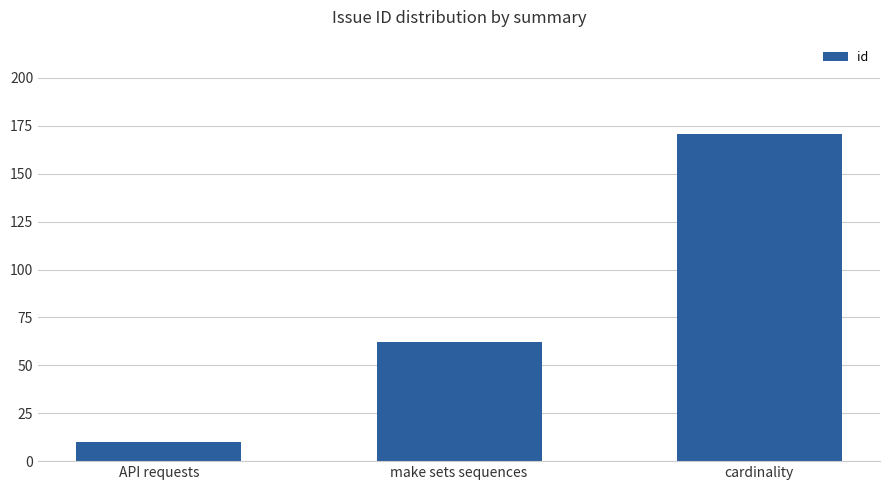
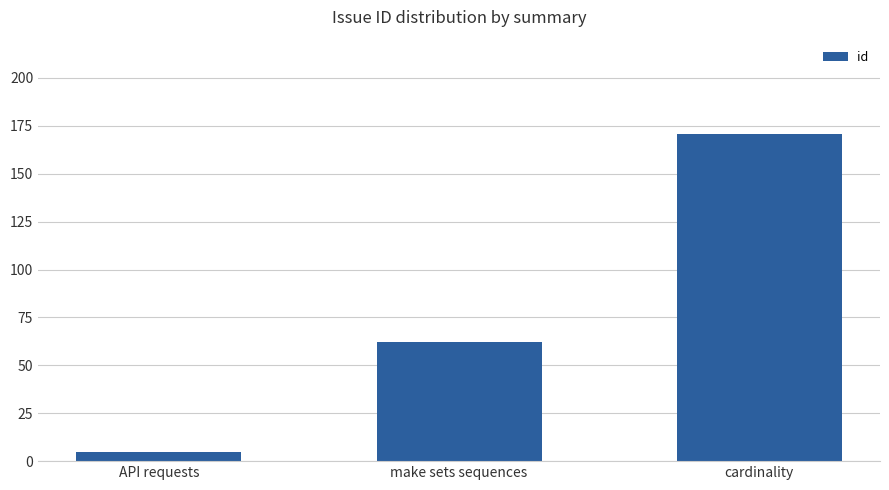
  {
-   "API requests": 10,
+   "API requests": 5,
    "make sets sequences": 62,
    "cardinality": 171
  }
